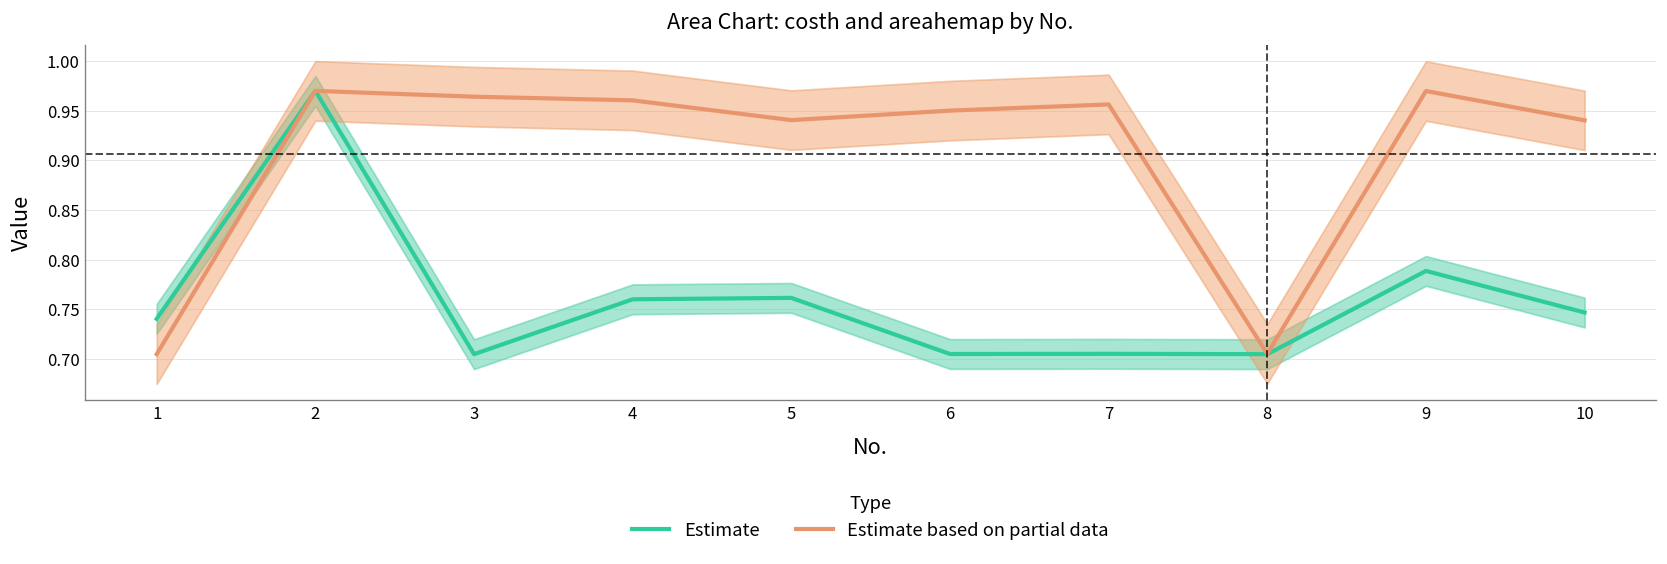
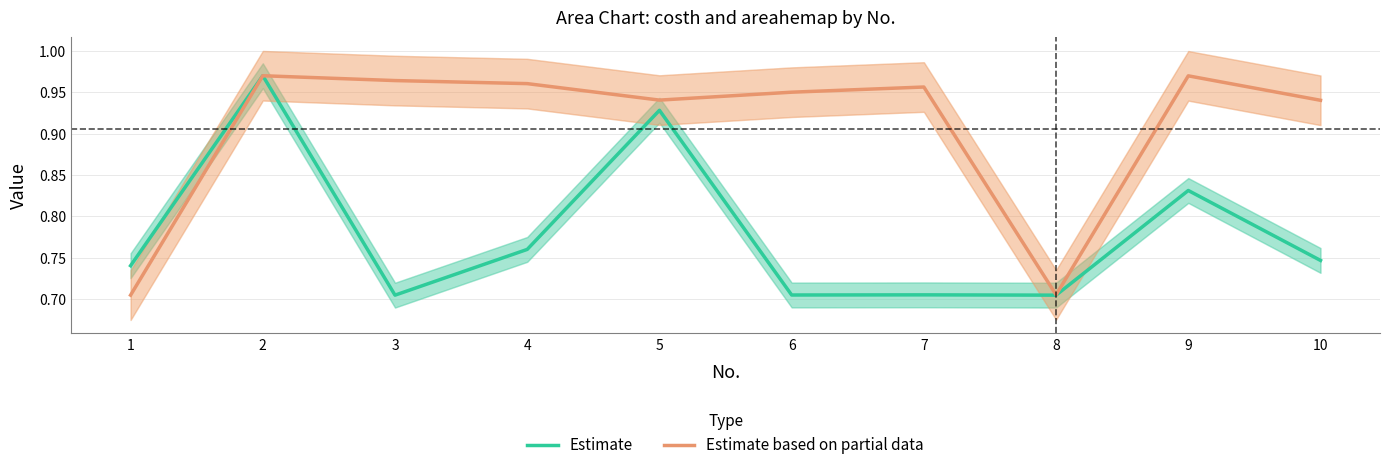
  {
    "Estimate": {
      "1": 0.74,
      "3": 0.70,
      "4": 0.76,
-     "5": 0.76,
+     "5": 0.93,
      "6": 0.70,
      "7": 0.71,
-     "9": 0.79,
+     "9": 0.83,
      "10": 0.75
    }
  }
